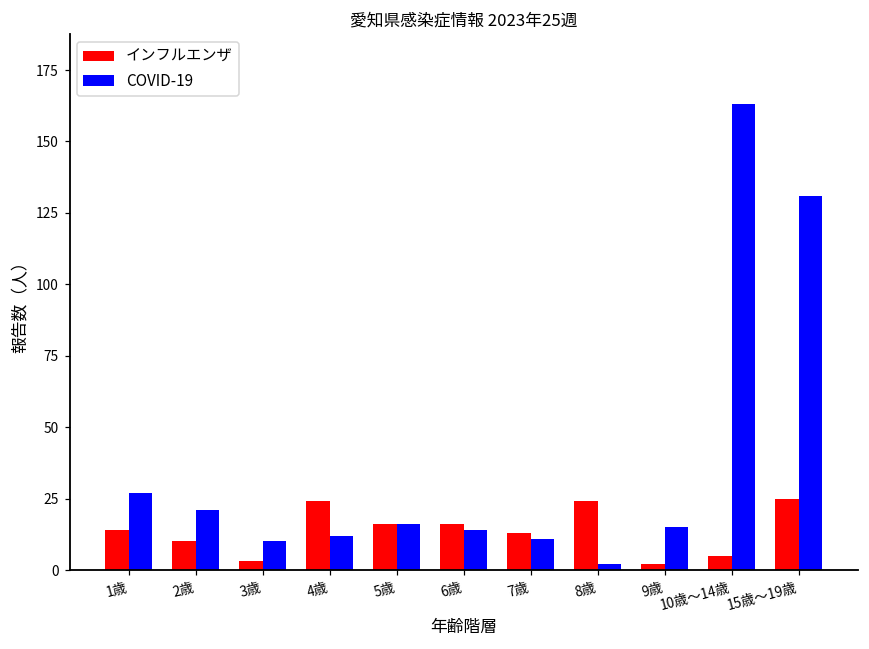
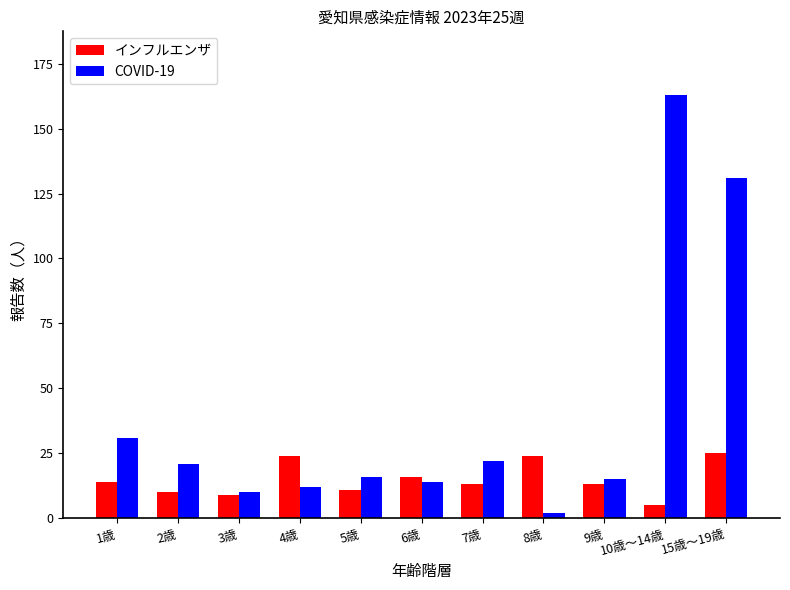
  {
    "インフルエンザ": {
      "1歳": 14,
      "2歳": 10,
-     "3歳": 3,
+     "3歳": 9,
      "4歳": 24,
-     "5歳": 16,
+     "5歳": 11,
      "6歳": 16,
      "7歳": 13,
      "8歳": 24,
-     "9歳": 2,
+     "9歳": 13,
      "10歳～14歳": 5,
      "15歳～19歳": 25
    },
    "COVID-19": {
-     "1歳": 27,
+     "1歳": 31,
      "2歳": 21,
      "3歳": 10,
      "4歳": 12,
      "5歳": 16,
      "6歳": 14,
-     "7歳": 11,
+     "7歳": 22,
      "8歳": 2,
      "9歳": 15,
      "10歳～14歳": 163,
      "15歳～19歳": 131
    }
  }
